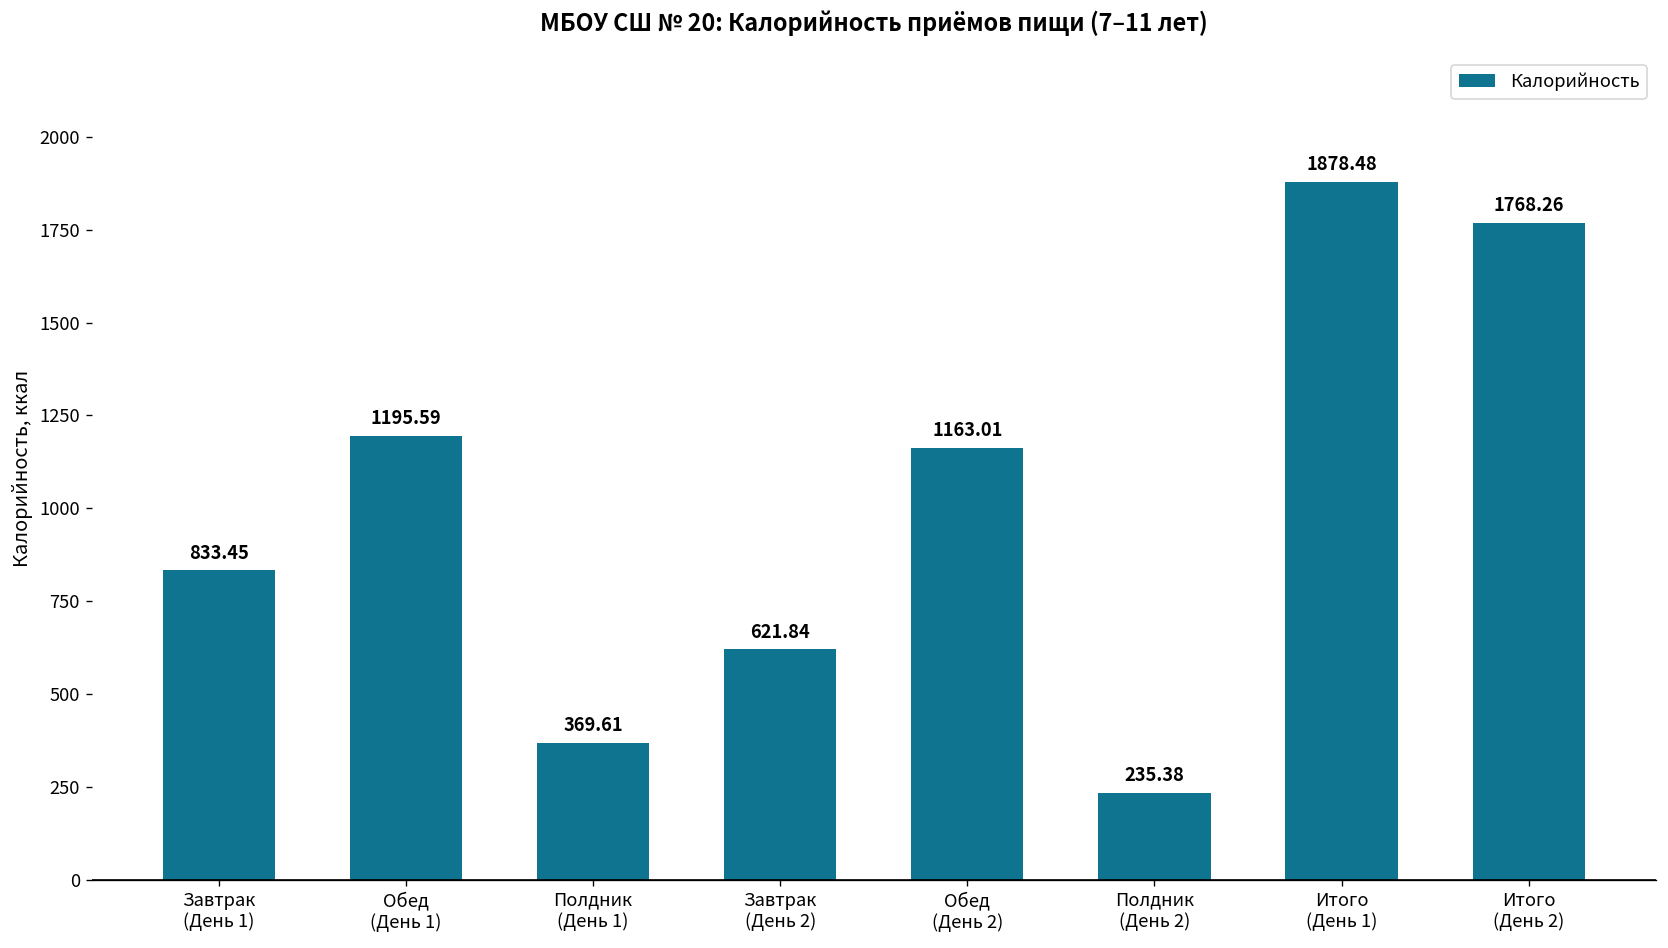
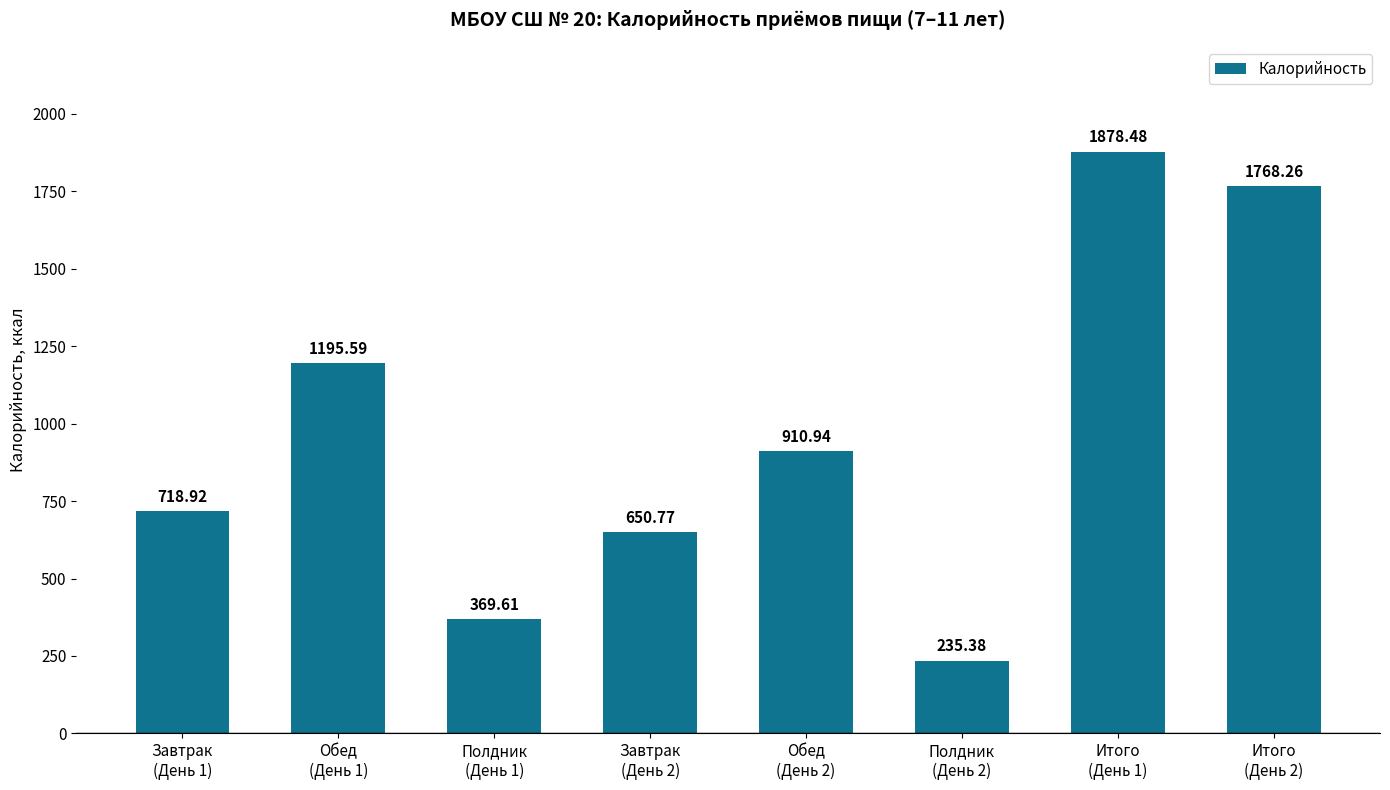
  {
-   "Завтрак (День 1)": 833.45,
+   "Завтрак (День 1)": 718.92,
    "Обед (День 1)": 1195.59,
    "Полдник (День 1)": 369.61,
-   "Завтрак (День 2)": 621.84,
-   "Обед (День 2)": 1163.01,
+   "Завтрак (День 2)": 650.77,
+   "Обед (День 2)": 910.94,
    "Полдник (День 2)": 235.38,
    "Итого (День 1)": 1878.48,
    "Итого (День 2)": 1768.26
  }
